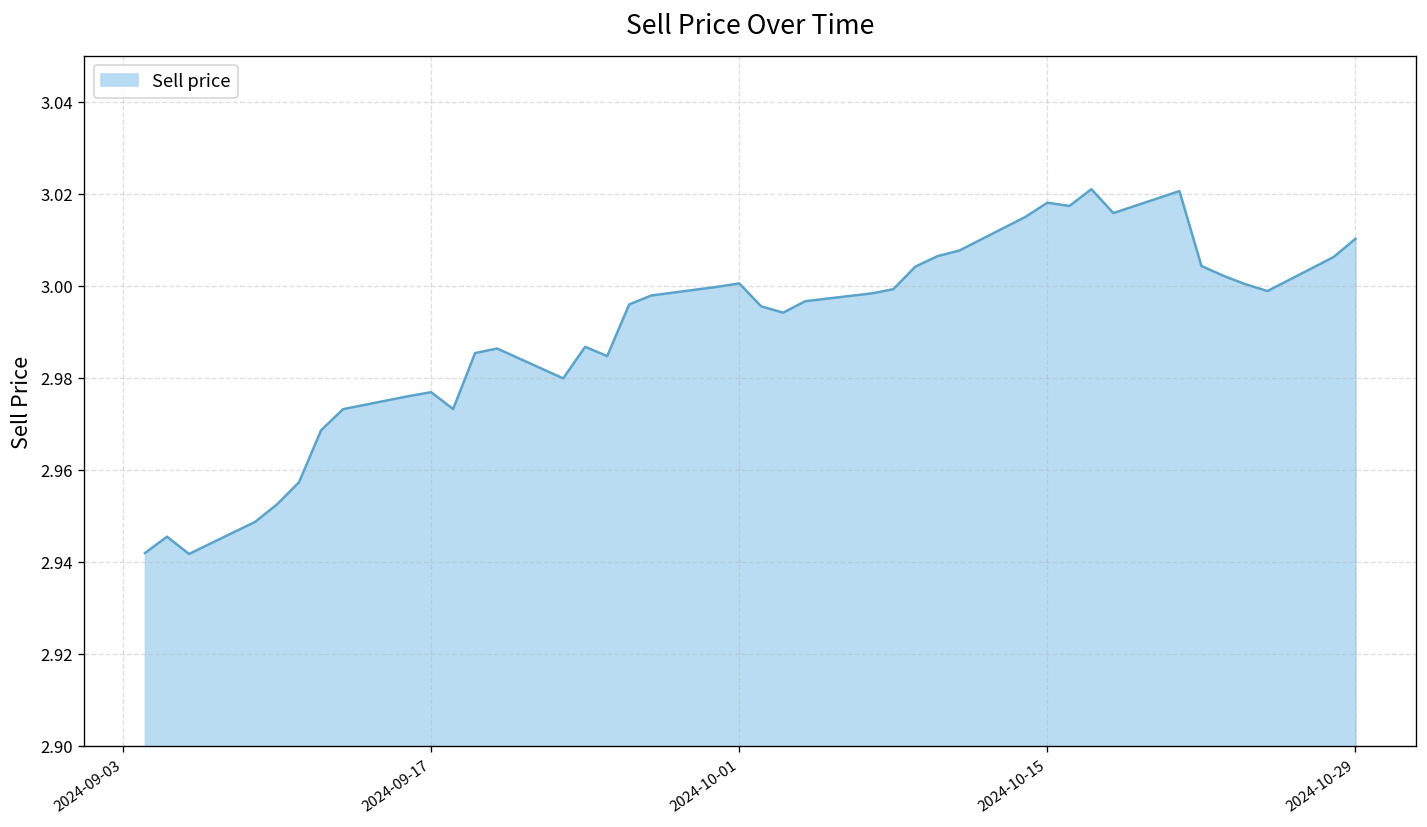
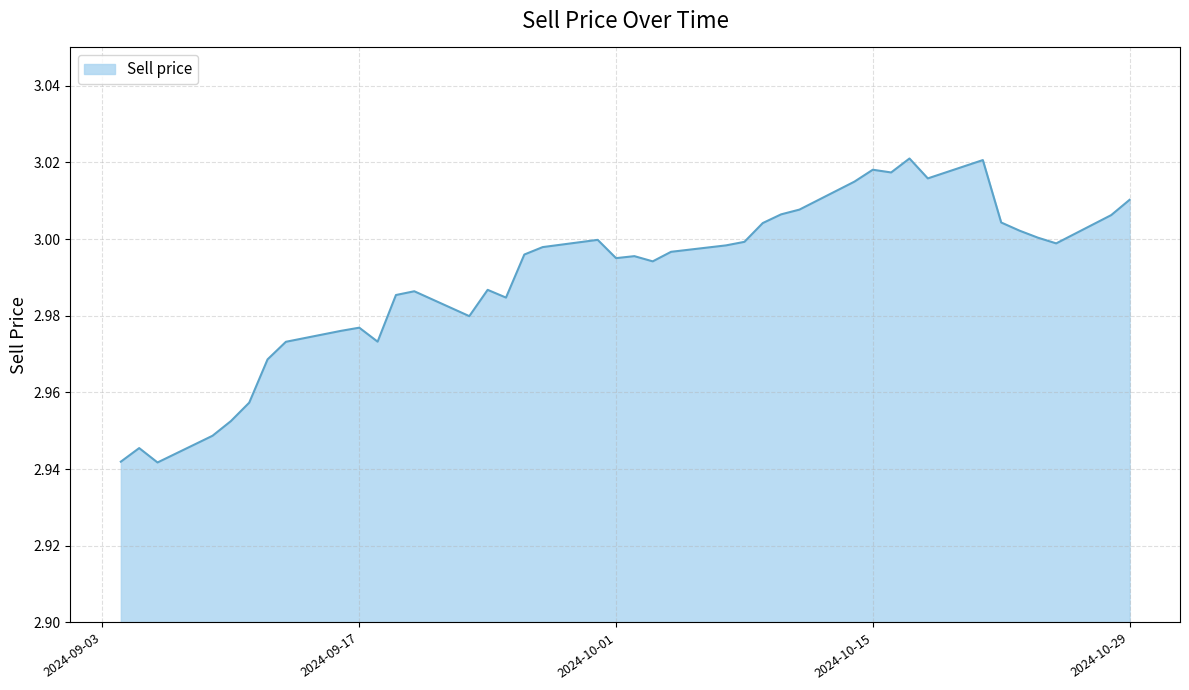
  {
    "2024-09-17": 2.977,
-   "2024-10-01": 3.001,
+   "2024-10-01": 2.995,
    "2024-10-15": 3.018,
    "2024-10-29": 3.010
  }
